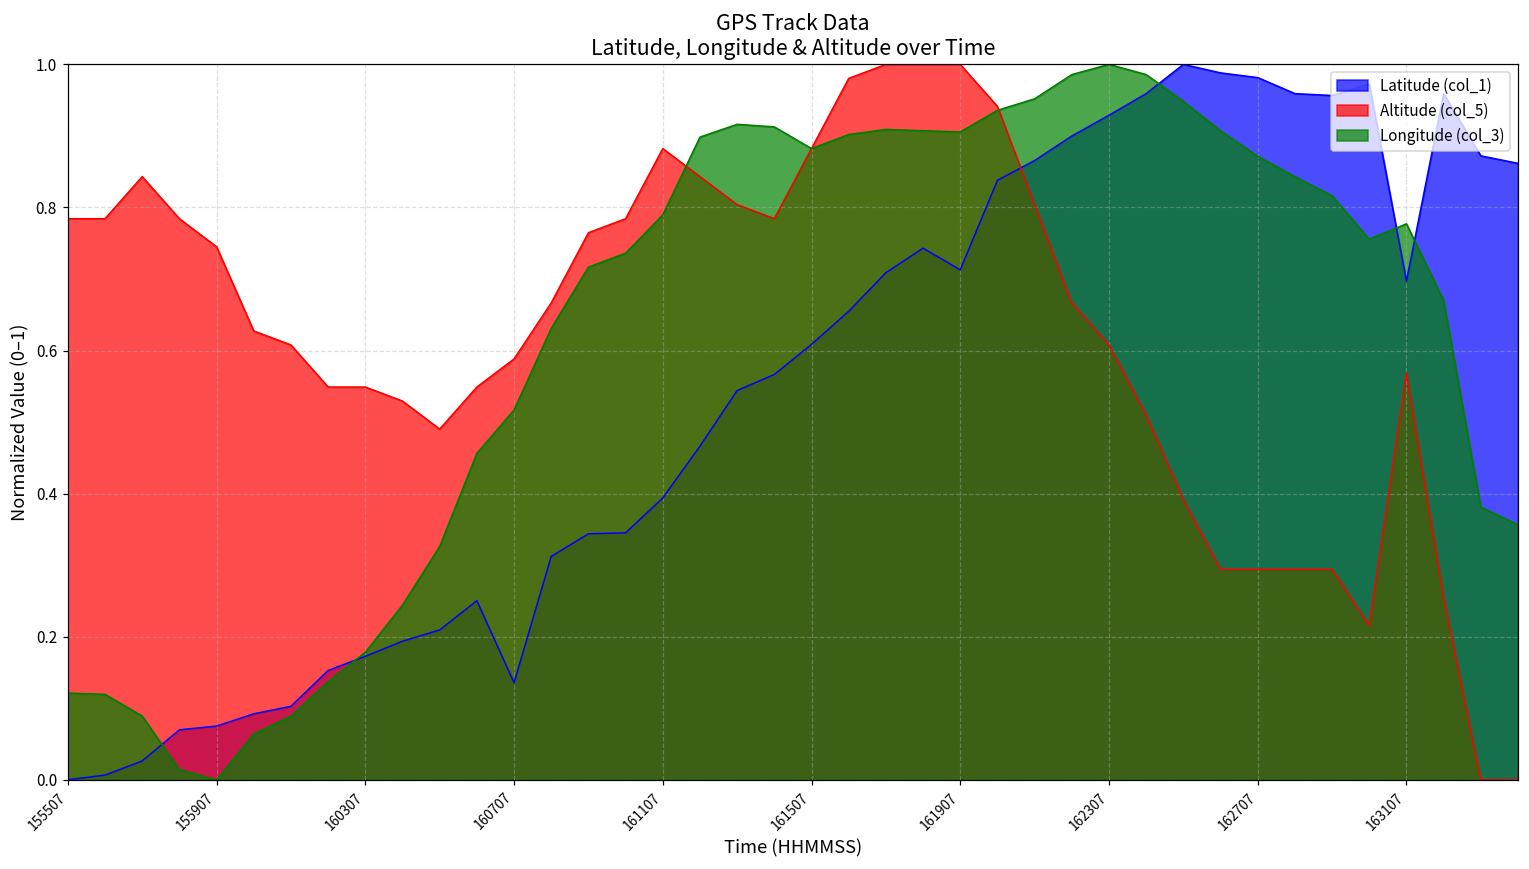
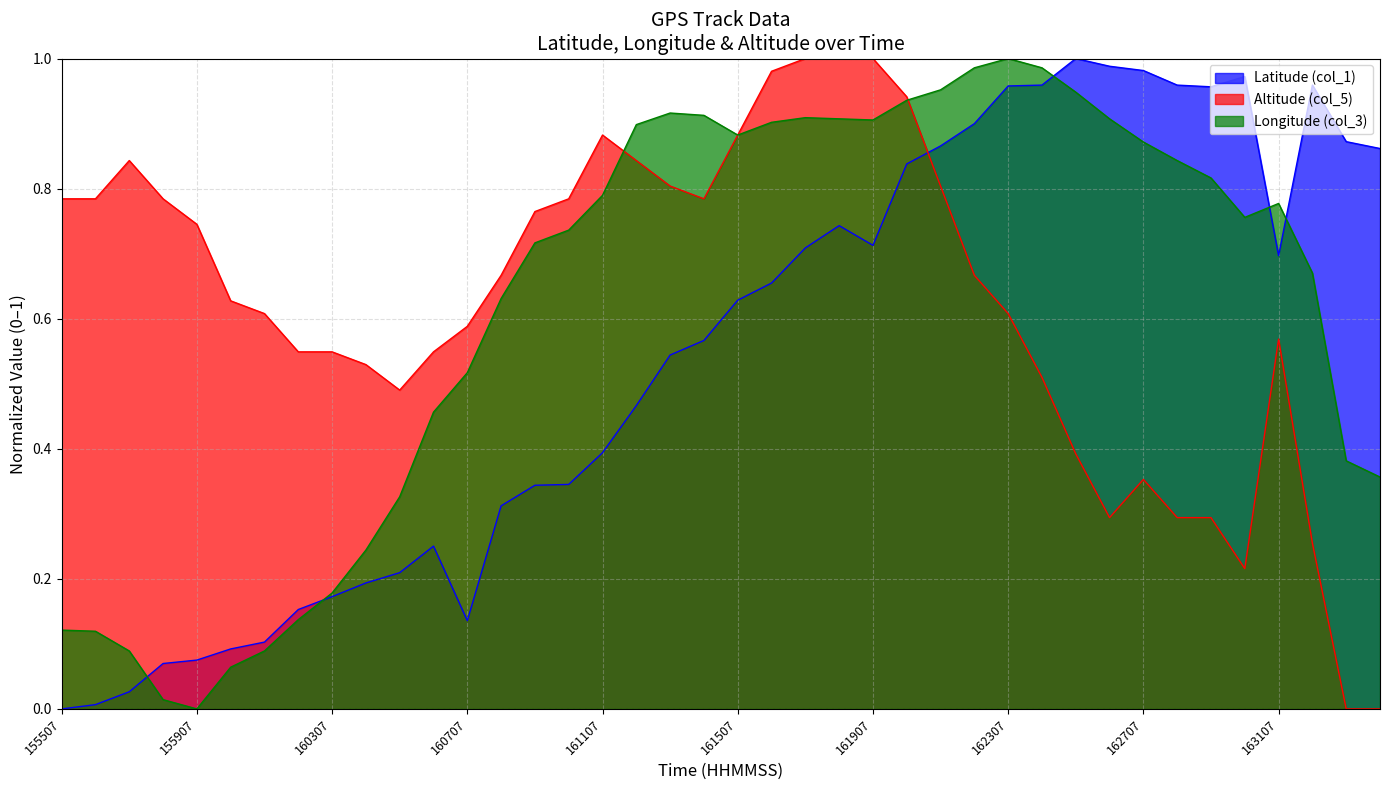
  {
    "Latitude (col_1)": {
      "155507": 0.00,
      "155907": 0.08,
      "160307": 0.17,
      "160707": 0.14,
      "161107": 0.39,
-     "161507": 0.61,
+     "161507": 0.63,
      "161907": 0.71,
-     "162307": 0.93,
+     "162307": 0.96,
      "162707": 0.98,
      "163107": 0.70
    },
    "Altitude (col_5)": {
      "155507": 0.78,
      "155907": 0.75,
      "160307": 0.55,
      "160707": 0.59,
      "161107": 0.88,
      "161907": 1.00,
      "162307": 0.61,
-     "162707": 0.29,
+     "162707": 0.35,
      "163107": 0.57
    },
    "Longitude (col_3)": {
      "155507": 0.12,
      "155907": 0.00,
      "160307": 0.18,
      "160707": 0.52,
      "161107": 0.79,
      "161907": 0.91,
      "162307": 1.00,
      "162707": 0.87,
      "163107": 0.78
    }
  }
